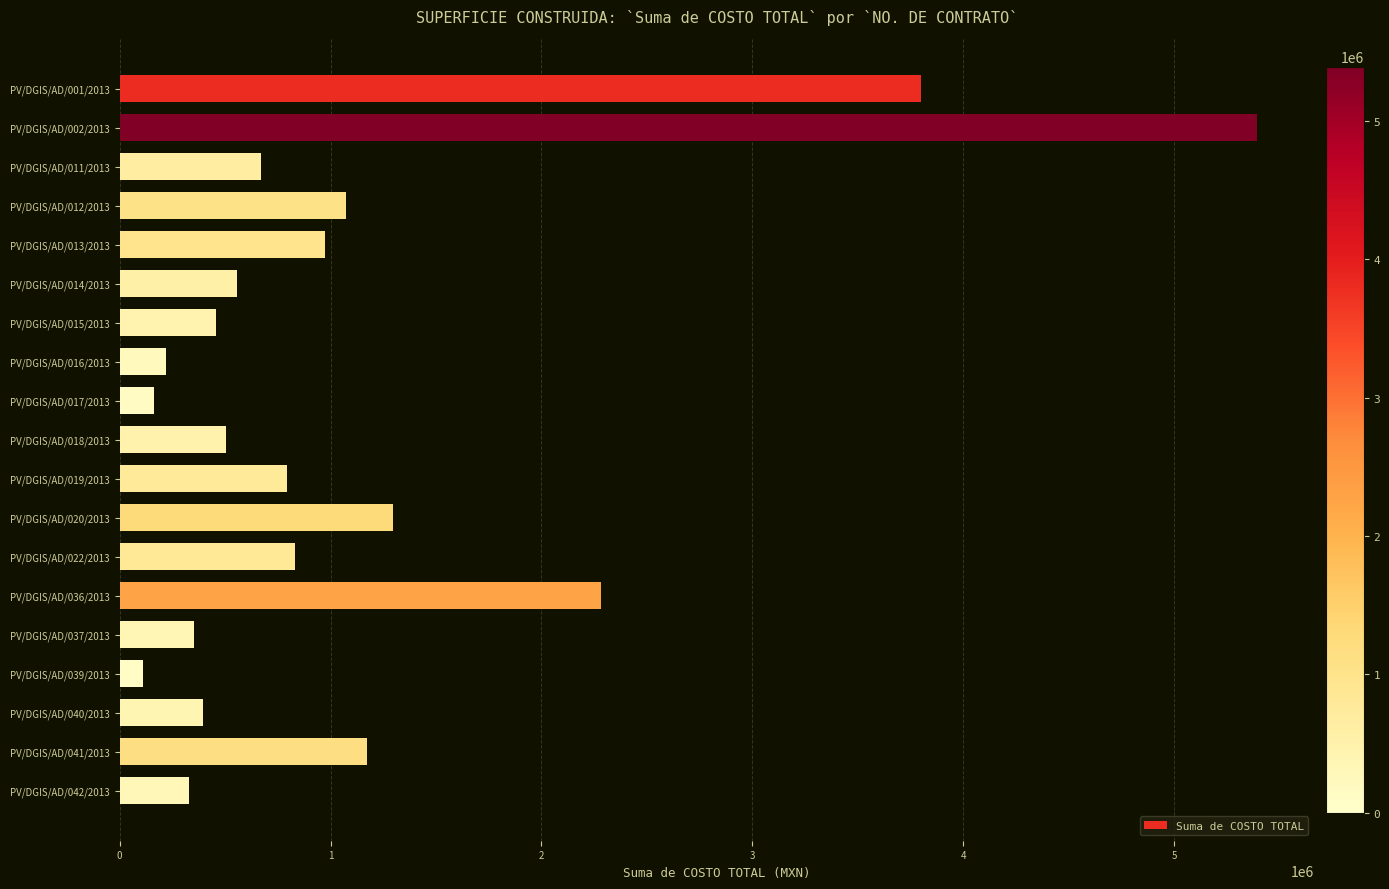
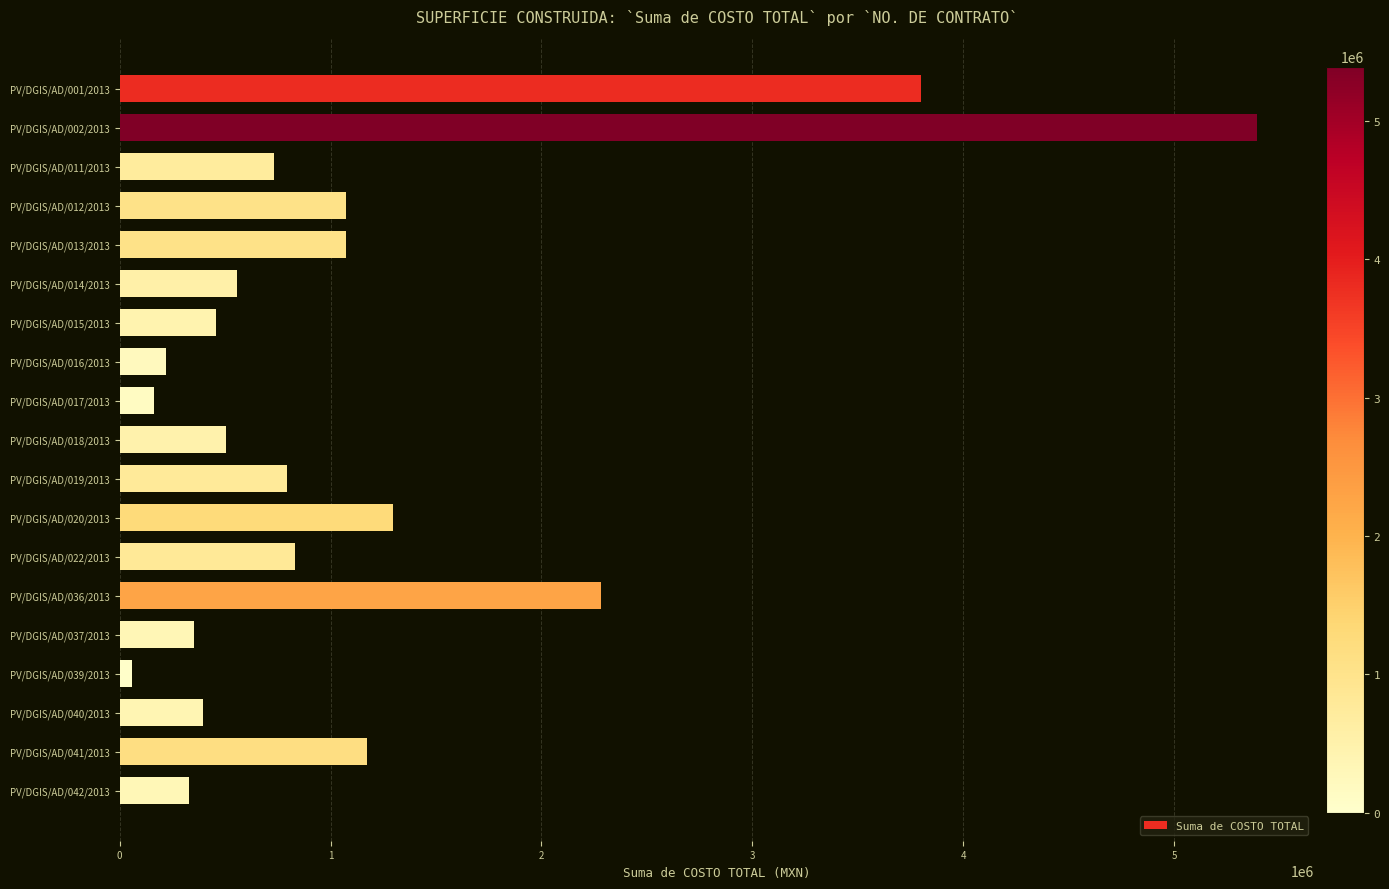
  {
    "PV/DGIS/AD/001/2013": 3800000,
    "PV/DGIS/AD/002/2013": 5390000,
-   "PV/DGIS/AD/011/2013": 670000,
+   "PV/DGIS/AD/011/2013": 730000,
    "PV/DGIS/AD/012/2013": 1070000,
-   "PV/DGIS/AD/013/2013": 970000,
+   "PV/DGIS/AD/013/2013": 1070000,
    "PV/DGIS/AD/014/2013": 560000,
    "PV/DGIS/AD/015/2013": 460000,
    "PV/DGIS/AD/016/2013": 220000,
    "PV/DGIS/AD/017/2013": 160000,
    "PV/DGIS/AD/018/2013": 500000,
    "PV/DGIS/AD/019/2013": 790000,
    "PV/DGIS/AD/020/2013": 1290000,
    "PV/DGIS/AD/022/2013": 830000,
    "PV/DGIS/AD/036/2013": 2280000,
    "PV/DGIS/AD/037/2013": 350000,
-   "PV/DGIS/AD/039/2013": 110000,
+   "PV/DGIS/AD/039/2013": 60000,
    "PV/DGIS/AD/040/2013": 400000,
    "PV/DGIS/AD/041/2013": 1180000,
    "PV/DGIS/AD/042/2013": 330000
  }
